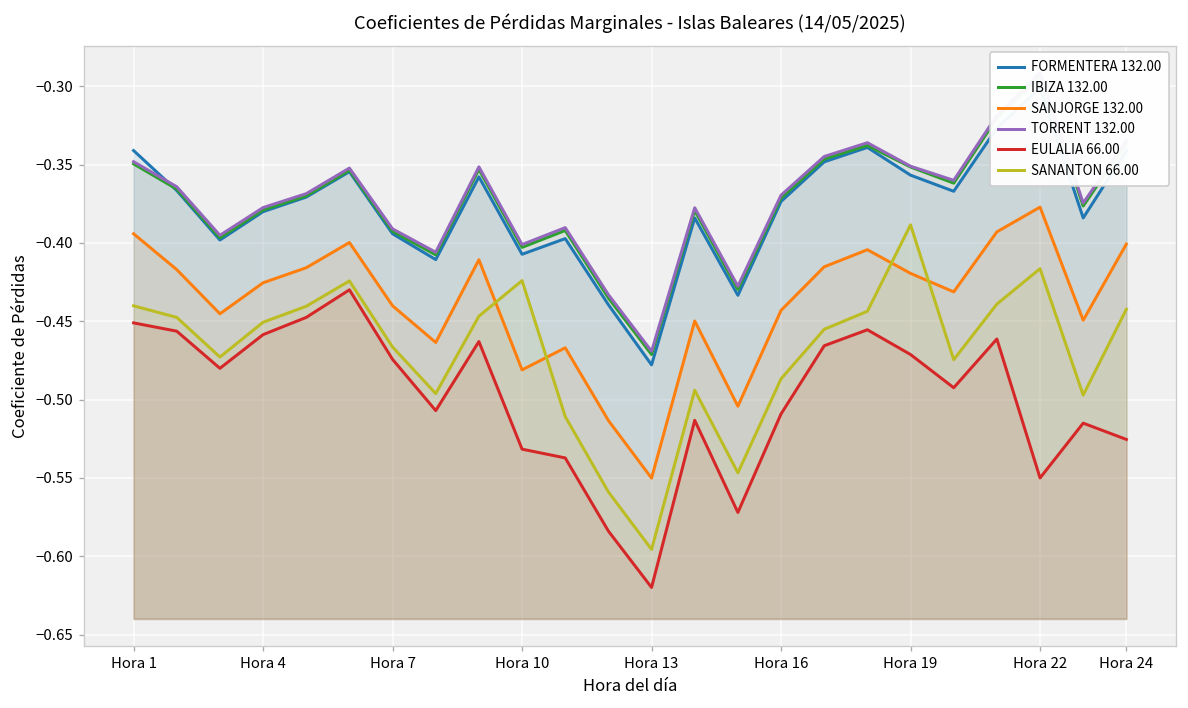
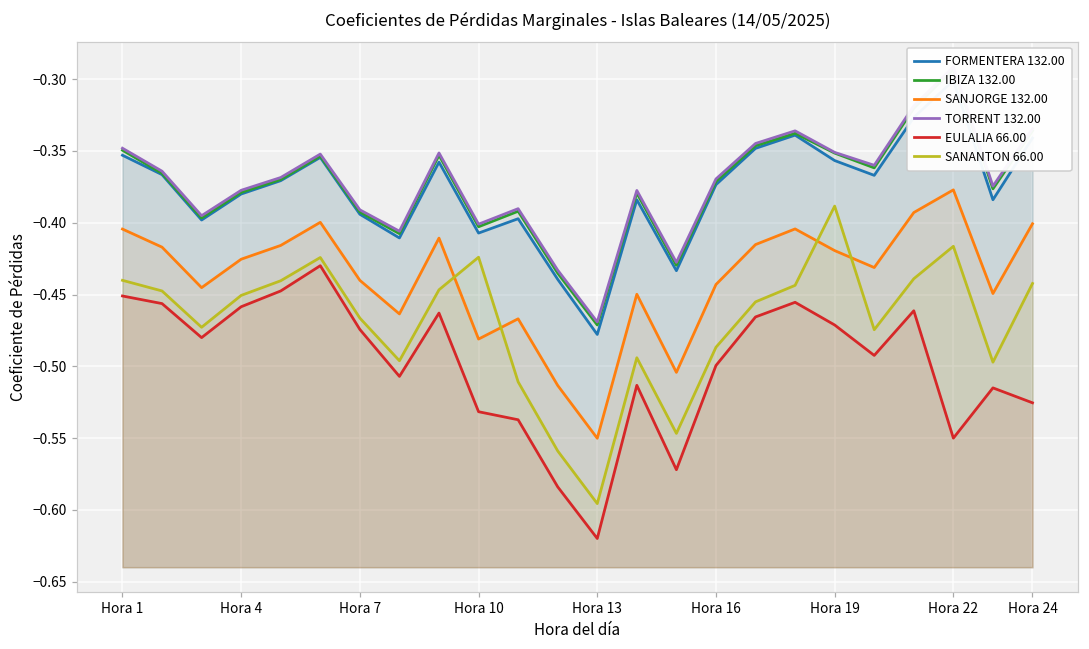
  {
    "FORMENTERA 132.00": {
-     "Hora 1": -0.341,
+     "Hora 1": -0.353,
      "Hora 10": -0.407,
      "Hora 13": -0.478,
      "Hora 16": -0.374,
      "Hora 19": -0.357
    },
    "IBIZA 132.00": {
      "Hora 13": -0.471
    },
    "SANJORGE 132.00": {
-     "Hora 1": -0.394,
+     "Hora 1": -0.404,
      "Hora 4": -0.425,
      "Hora 7": -0.440,
      "Hora 10": -0.481,
      "Hora 13": -0.550,
      "Hora 16": -0.443,
      "Hora 19": -0.419,
      "Hora 22": -0.377,
      "Hora 24": -0.401
    },
    "TORRENT 132.00": {
      "Hora 13": -0.469
    },
    "EULALIA 66.00": {
      "Hora 1": -0.451,
      "Hora 4": -0.459,
      "Hora 7": -0.474,
      "Hora 10": -0.532,
      "Hora 13": -0.620,
-     "Hora 16": -0.509,
+     "Hora 16": -0.499,
      "Hora 19": -0.471,
      "Hora 22": -0.550,
      "Hora 24": -0.525
    },
    "SANANTON 66.00": {
      "Hora 1": -0.440,
      "Hora 4": -0.451,
      "Hora 7": -0.466,
      "Hora 10": -0.424,
      "Hora 13": -0.596,
      "Hora 16": -0.487,
      "Hora 19": -0.388,
      "Hora 22": -0.416,
      "Hora 24": -0.442
    }
  }
